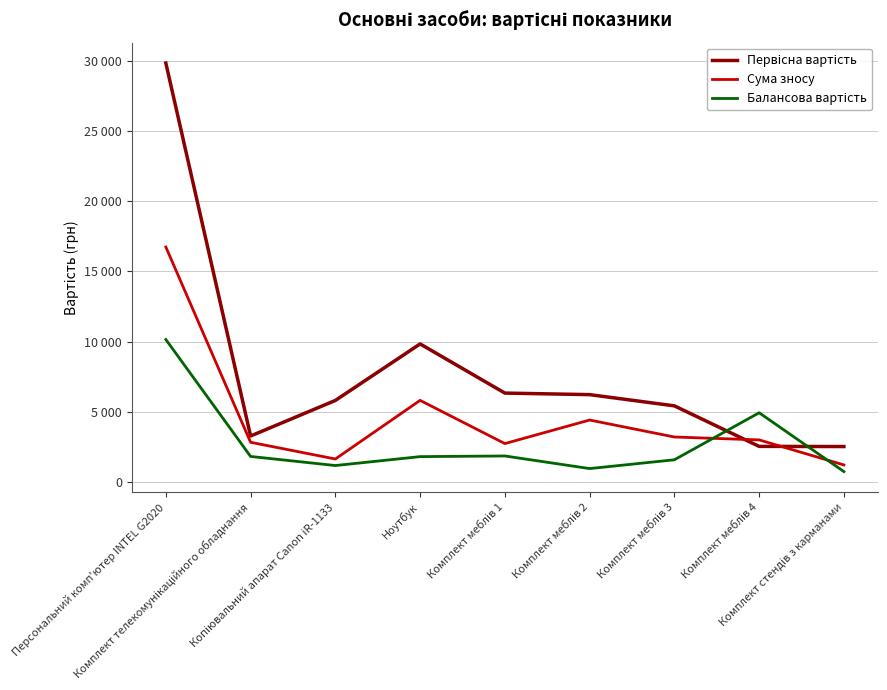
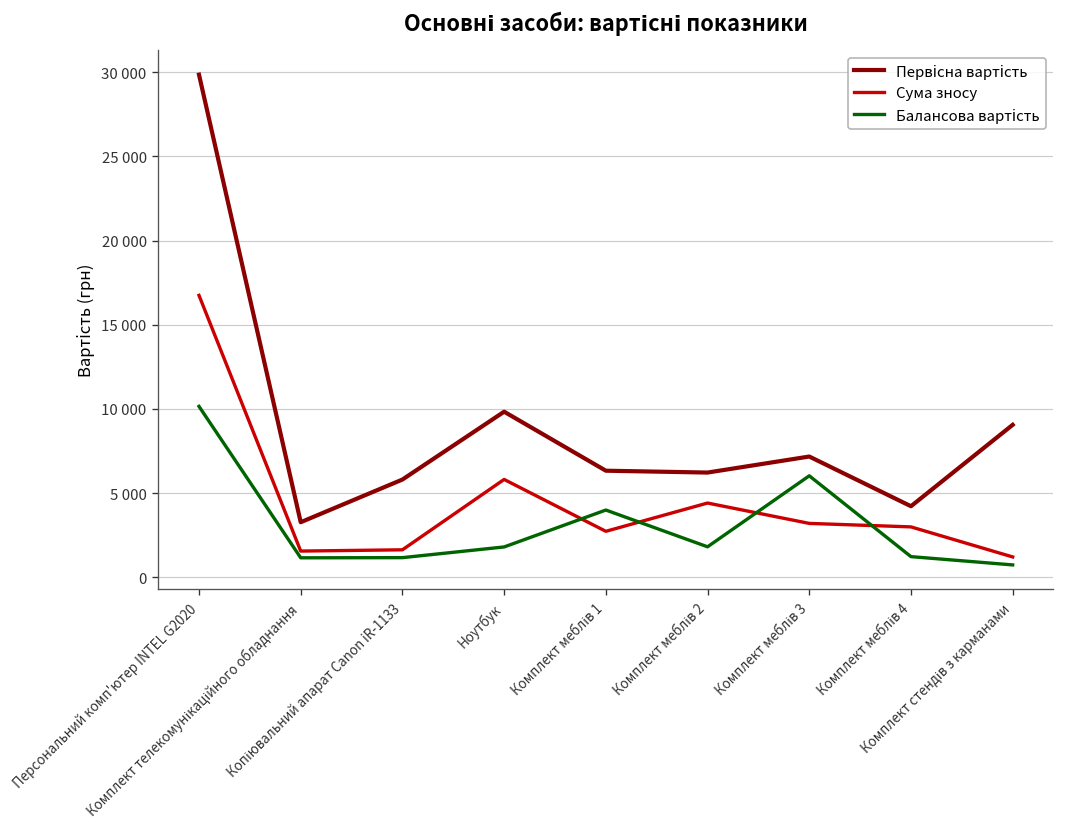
  {
    "Первісна вартість": {
      "Персональний комп'ютер INTEL G2020": 29900,
      "Комплект телекомунікаційного обладнання": 3300,
      "Копіювальний апарат Canon iR-1133": 5800,
      "Ноутбук": 9800,
      "Комплект меблів 1": 6300,
      "Комплект меблів 2": 6200,
-     "Комплект меблів 3": 5400,
-     "Комплект меблів 4": 2500,
-     "Комплект стендів з карманами": 2500
+     "Комплект меблів 3": 7200,
+     "Комплект меблів 4": 4200,
+     "Комплект стендів з карманами": 9100
    },
    "Сума зносу": {
      "Персональний комп'ютер INTEL G2020": 16700,
-     "Комплект телекомунікаційного обладнання": 2800,
+     "Комплект телекомунікаційного обладнання": 1600,
      "Копіювальний апарат Canon iR-1133": 1600,
      "Ноутбук": 5800,
      "Комплект меблів 1": 2700,
      "Комплект меблів 2": 4400,
      "Комплект меблів 3": 3200,
      "Комплект меблів 4": 3000,
      "Комплект стендів з карманами": 1200
    },
    "Балансова вартість": {
      "Персональний комп'ютер INTEL G2020": 10100,
-     "Комплект телекомунікаційного обладнання": 1800,
+     "Комплект телекомунікаційного обладнання": 1200,
      "Копіювальний апарат Canon iR-1133": 1200,
      "Ноутбук": 1800,
-     "Комплект меблів 1": 1800,
-     "Комплект меблів 2": 900,
-     "Комплект меблів 3": 1600,
-     "Комплект меблів 4": 4900,
+     "Комплект меблів 1": 4000,
+     "Комплект меблів 2": 1800,
+     "Комплект меблів 3": 6000,
+     "Комплект меблів 4": 1200,
      "Комплект стендів з карманами": 700
    }
  }
